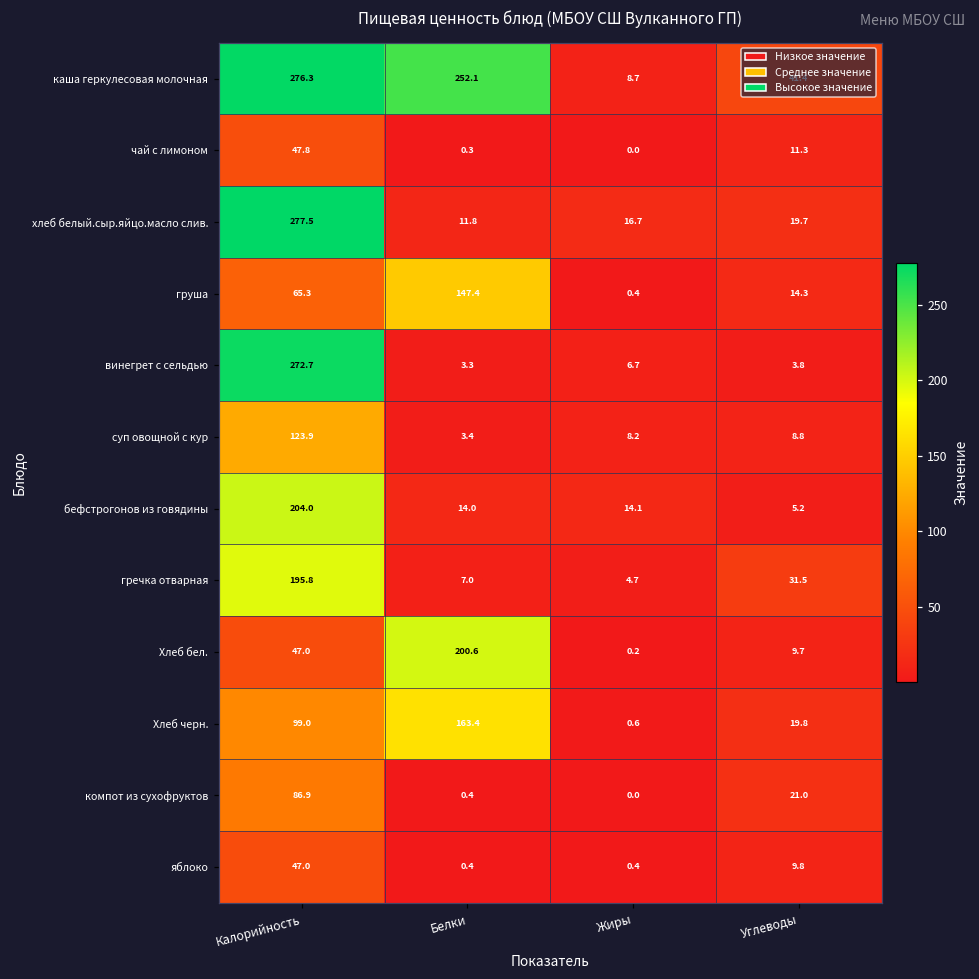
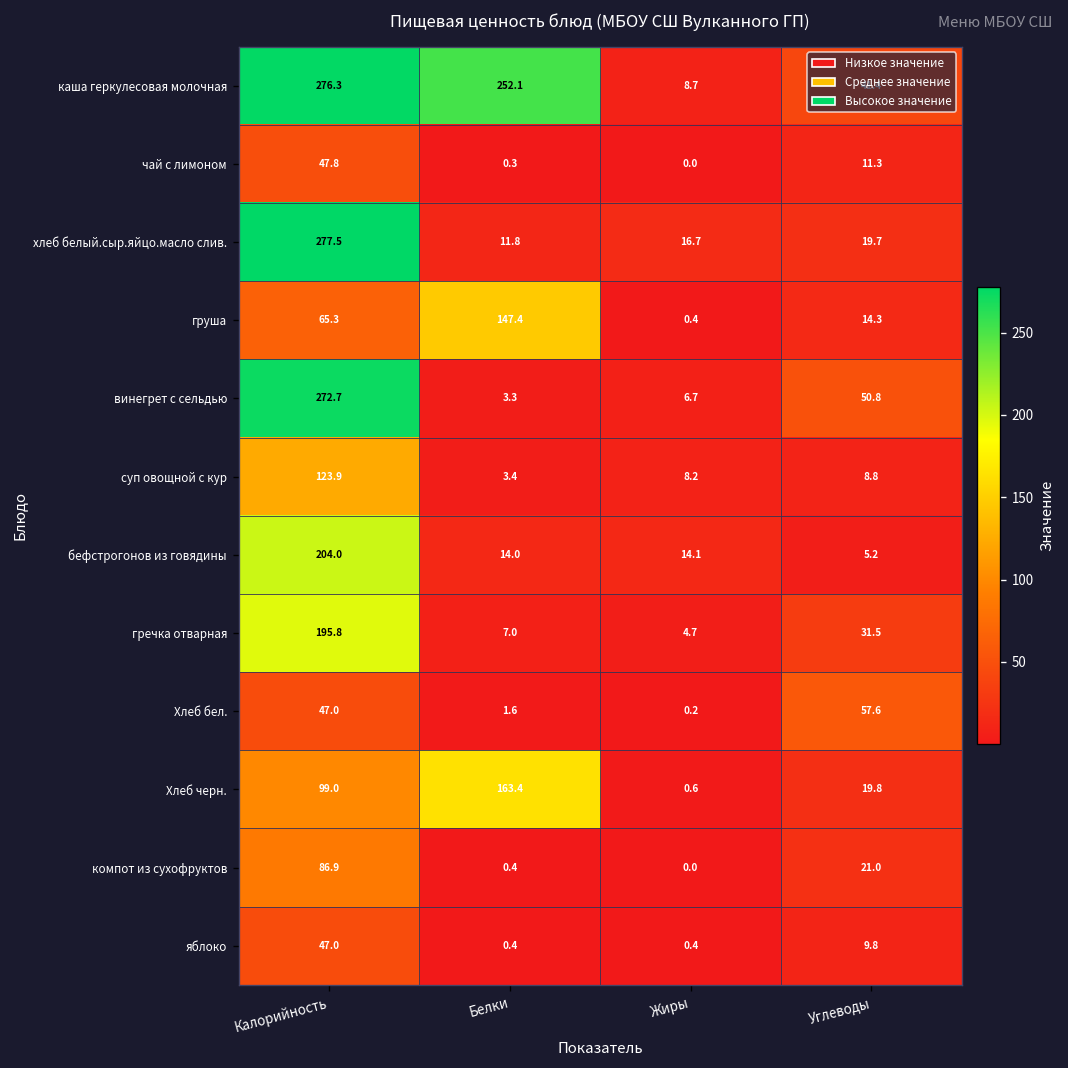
  {
    "каша геркулесовая молочная": {
      "Калорийность": 276.3,
      "Белки": 252.1,
      "Жиры": 8.7
    },
    "чай с лимоном": {
      "Калорийность": 47.8,
      "Белки": 0.3,
      "Жиры": 0.0,
      "Углеводы": 11.3
    },
    "хлеб белый.сыр.яйцо.масло слив.": {
      "Калорийность": 277.5,
      "Белки": 11.8,
      "Жиры": 16.7,
      "Углеводы": 19.7
    },
    "груша": {
      "Калорийность": 65.3,
      "Белки": 147.4,
      "Жиры": 0.4,
      "Углеводы": 14.3
    },
    "винегрет с сельдью": {
      "Калорийность": 272.7,
      "Белки": 3.3,
      "Жиры": 6.7,
-     "Углеводы": 3.8
+     "Углеводы": 50.8
    },
    "суп овощной с кур": {
      "Калорийность": 123.9,
      "Белки": 3.4,
      "Жиры": 8.2,
      "Углеводы": 8.8
    },
    "бефстрогонов из говядины": {
      "Калорийность": 204.0,
      "Белки": 14.0,
      "Жиры": 14.1,
      "Углеводы": 5.2
    },
    "гречка отварная": {
      "Калорийность": 195.8,
      "Белки": 7.0,
      "Жиры": 4.7,
      "Углеводы": 31.5
    },
    "Хлеб бел.": {
      "Калорийность": 47.0,
-     "Белки": 200.6,
+     "Белки": 1.6,
      "Жиры": 0.2,
-     "Углеводы": 9.7
+     "Углеводы": 57.6
    },
    "Хлеб черн.": {
      "Калорийность": 99.0,
      "Белки": 163.4,
      "Жиры": 0.6,
      "Углеводы": 19.8
    },
    "компот из сухофруктов": {
      "Калорийность": 86.9,
      "Белки": 0.4,
      "Жиры": 0.0,
      "Углеводы": 21.0
    },
    "яблоко": {
      "Калорийность": 47.0,
      "Белки": 0.4,
      "Жиры": 0.4,
      "Углеводы": 9.8
    }
  }
